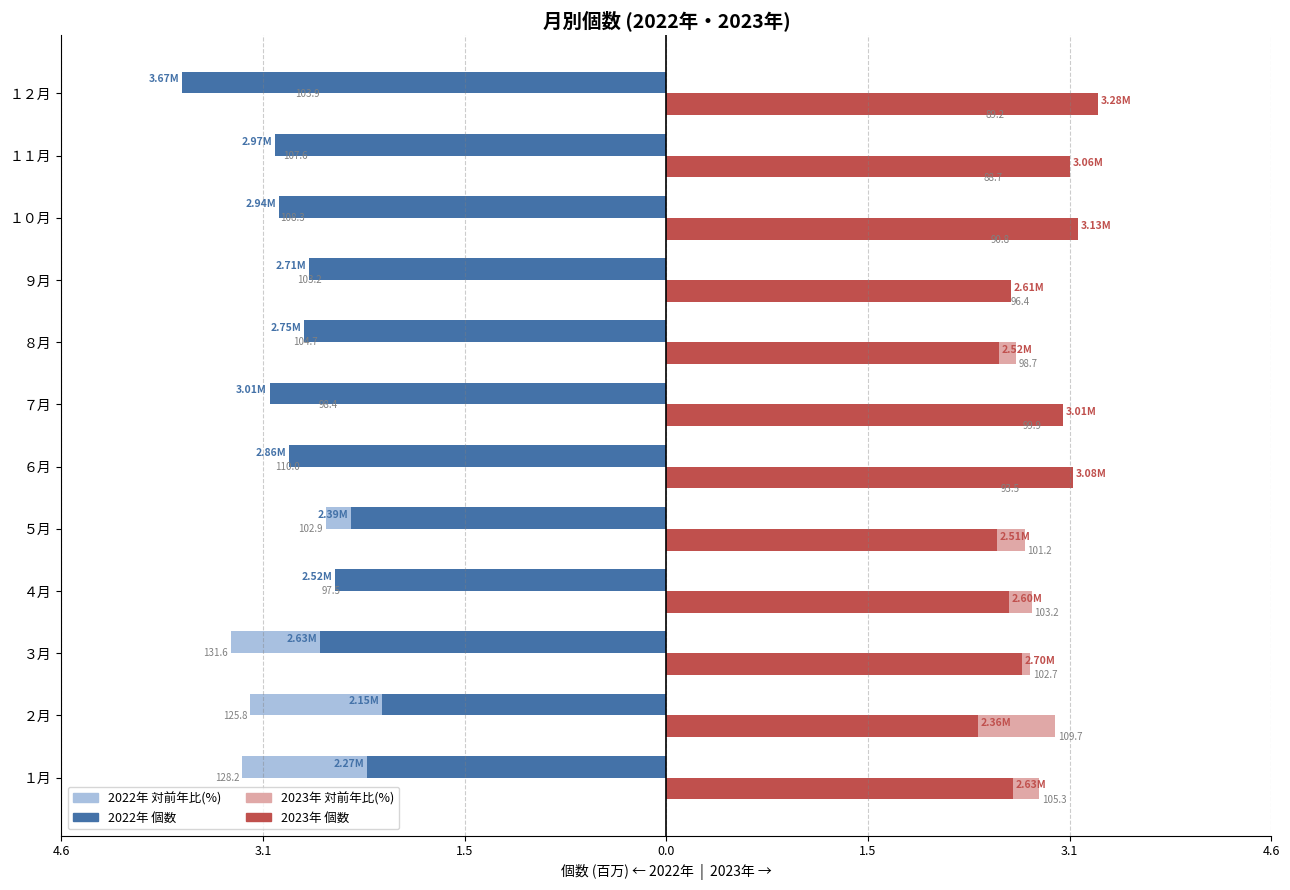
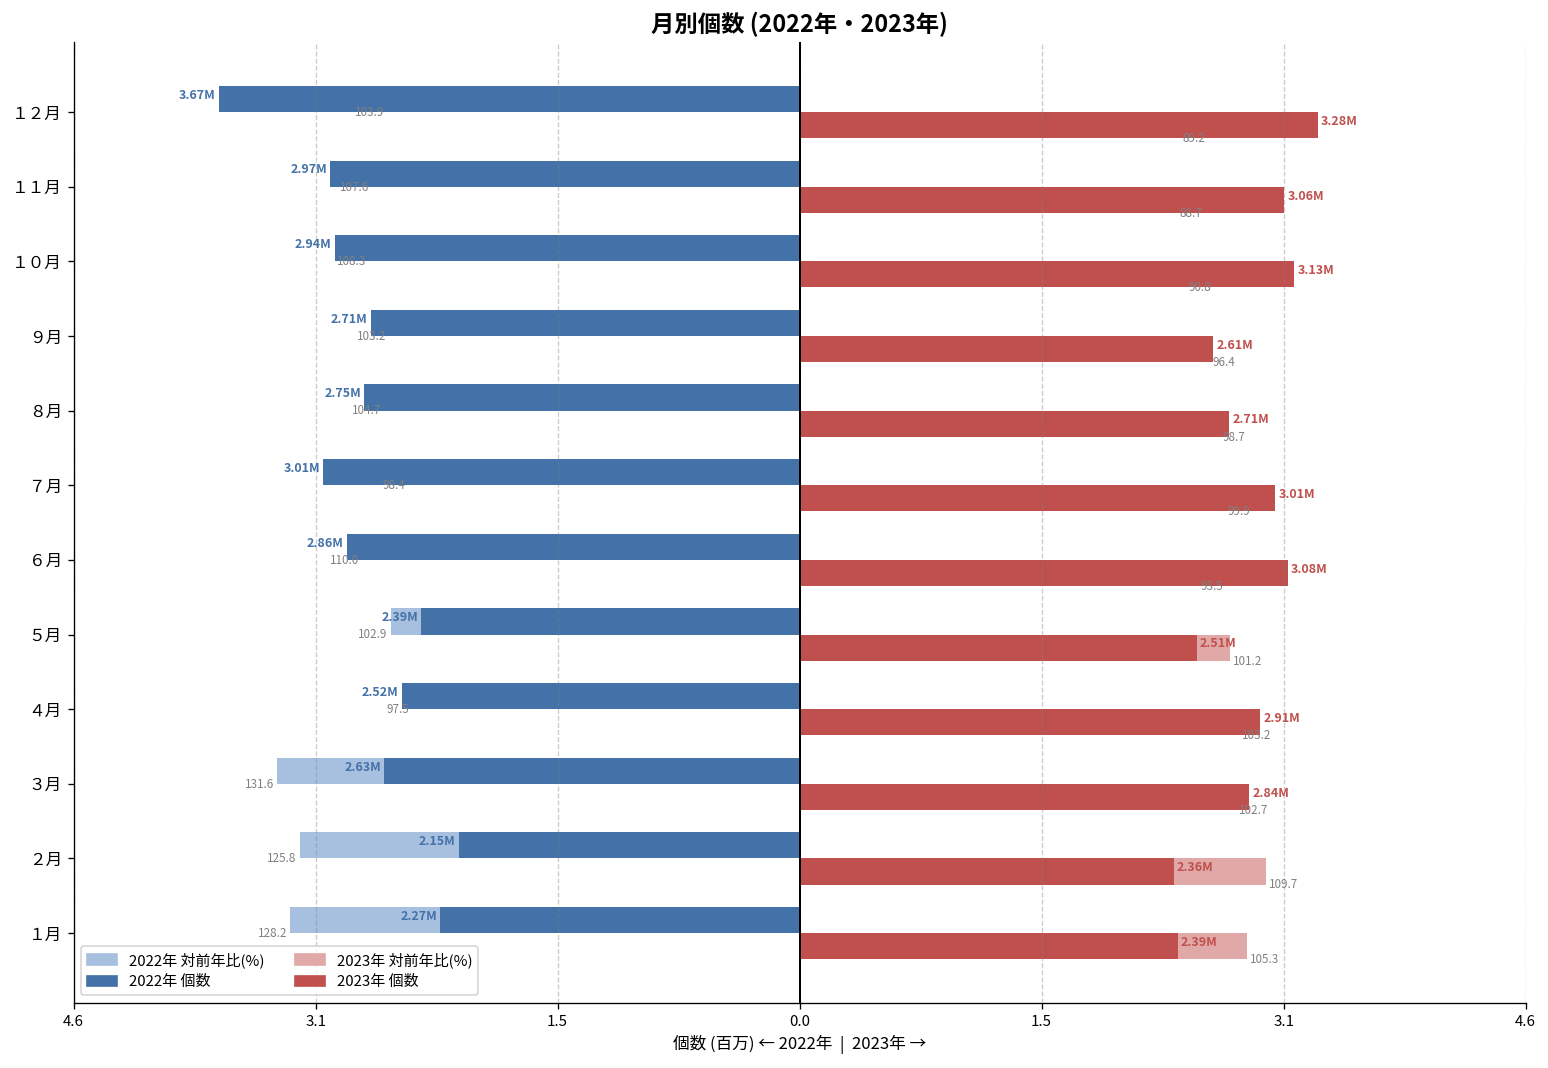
  {
    "2023年 個数": {
      "１２月": "3.28M",
      "１１月": "3.06M",
      "１０月": "3.13M",
      "９月": "2.61M",
-     "８月": "2.52M",
+     "８月": "2.71M",
      "７月": "3.01M",
      "６月": "3.08M",
-     "４月": "2.60M",
-     "３月": "2.70M",
-     "１月": "2.63M"
+     "４月": "2.91M",
+     "３月": "2.84M",
+     "１月": "2.39M"
    }
  }
